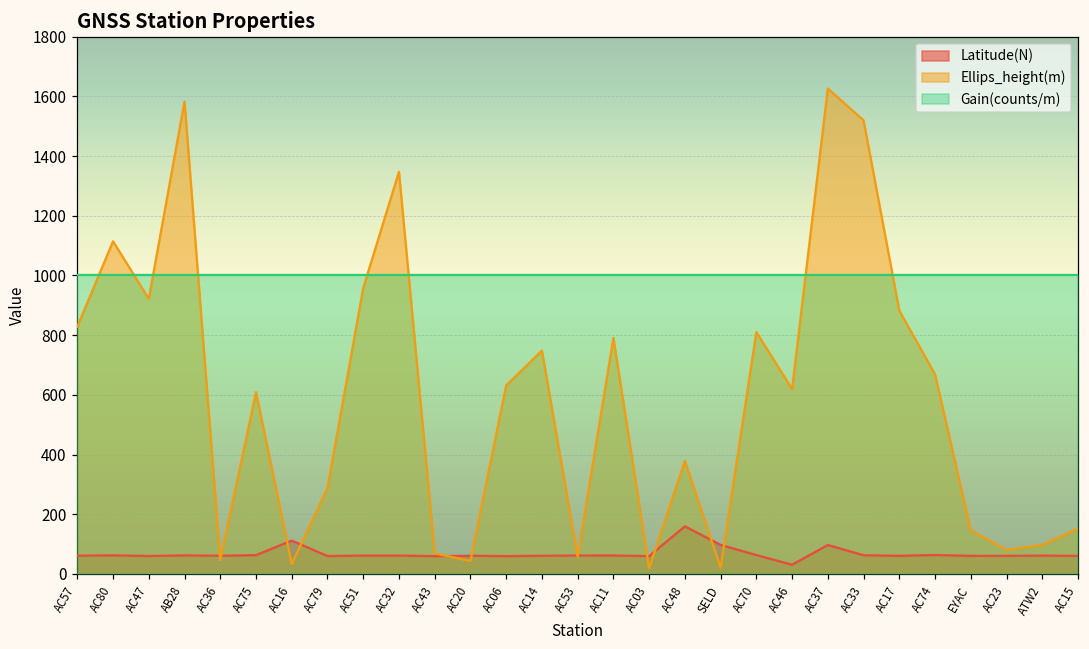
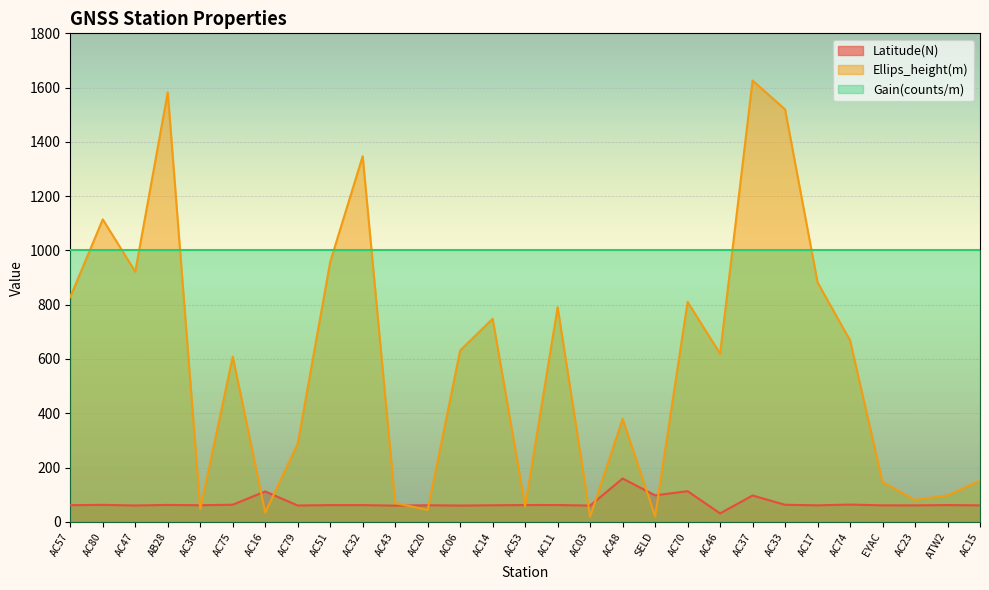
  {
    "Latitude(N)": {
      "AC57": 60,
      "AC80": 60,
      "AC47": 60,
      "AB28": 60,
      "AC36": 60,
      "AC75": 60,
      "AC16": 110,
      "AC79": 60,
      "AC51": 60,
      "AC32": 60,
      "AC43": 60,
      "AC20": 60,
      "AC06": 60,
      "AC14": 60,
      "AC11": 60,
      "AC03": 60,
      "AC48": 160,
      "SELD": 100,
-     "AC70": 60,
+     "AC70": 110,
      "AC46": 30,
      "AC37": 100,
      "AC33": 60,
      "AC17": 60,
      "AC74": 60,
      "EYAC": 60,
      "AC23": 60,
      "ATW2": 60,
      "AC15": 60
    },
    "Ellips_height(m)": {
      "AC57": 830,
      "AC80": 1110,
      "AC47": 920,
      "AB28": 1580,
      "AC36": 50,
      "AC75": 610,
      "AC16": 30,
      "AC79": 290,
      "AC51": 960,
      "AC32": 1350,
      "AC43": 70,
      "AC20": 40,
      "AC06": 630,
      "AC14": 750,
      "AC11": 790,
      "AC03": 20,
      "AC48": 380,
      "SELD": 20,
      "AC70": 810,
      "AC46": 620,
      "AC37": 1630,
      "AC33": 1520,
      "AC17": 880,
      "AC74": 670,
      "EYAC": 150,
      "AC23": 80,
      "ATW2": 100,
      "AC15": 150
    },
    "Gain(counts/m)": {
      "AC57": 1000,
      "AC80": 1000,
      "AC47": 1000,
      "AB28": 1000,
      "AC36": 1000,
      "AC75": 1000,
      "AC16": 1000,
      "AC79": 1000,
      "AC51": 1000,
      "AC32": 1000,
      "AC43": 1000,
      "AC20": 1000,
      "AC06": 1000,
      "AC14": 1000,
      "AC53": 1000,
      "AC11": 1000,
      "AC03": 1000,
      "AC48": 1000,
      "SELD": 1000,
      "AC70": 1000,
      "AC46": 1000,
      "AC37": 1000,
      "AC33": 1000,
      "AC17": 1000,
      "AC74": 1000,
      "EYAC": 1000,
      "AC23": 1000,
      "ATW2": 1000,
      "AC15": 1000
    }
  }
